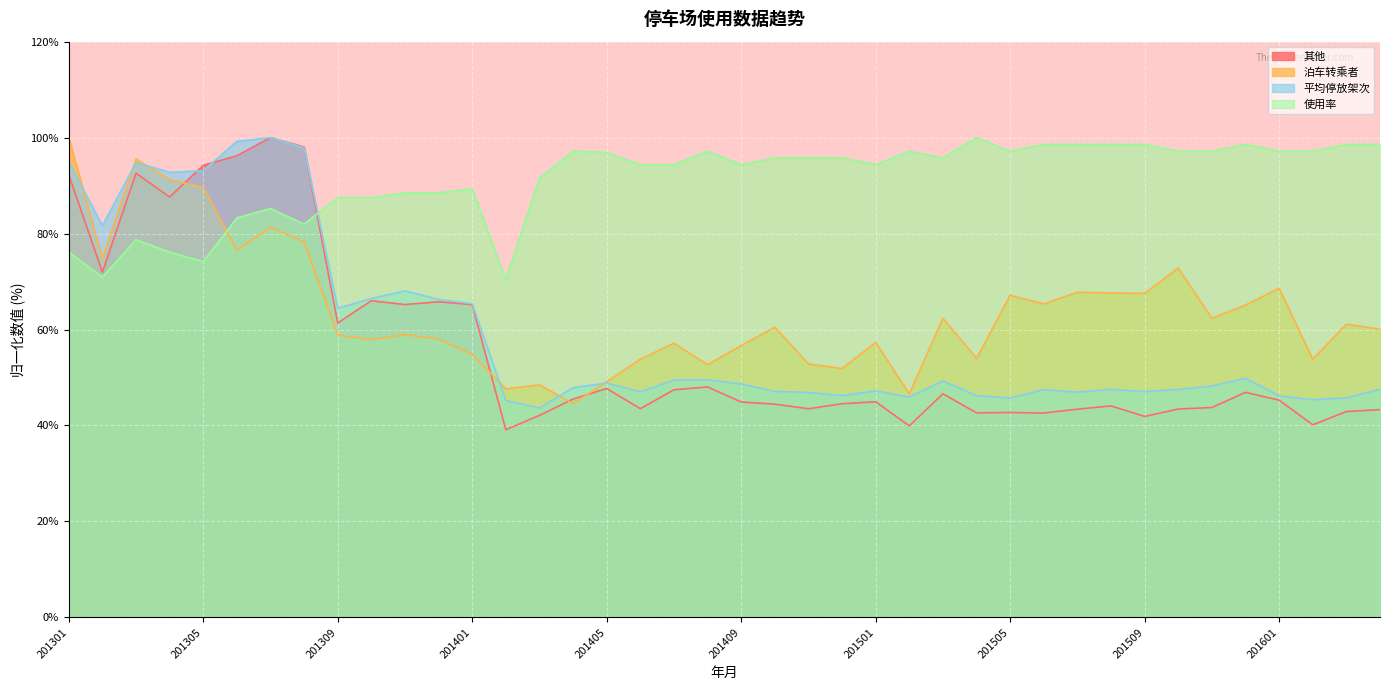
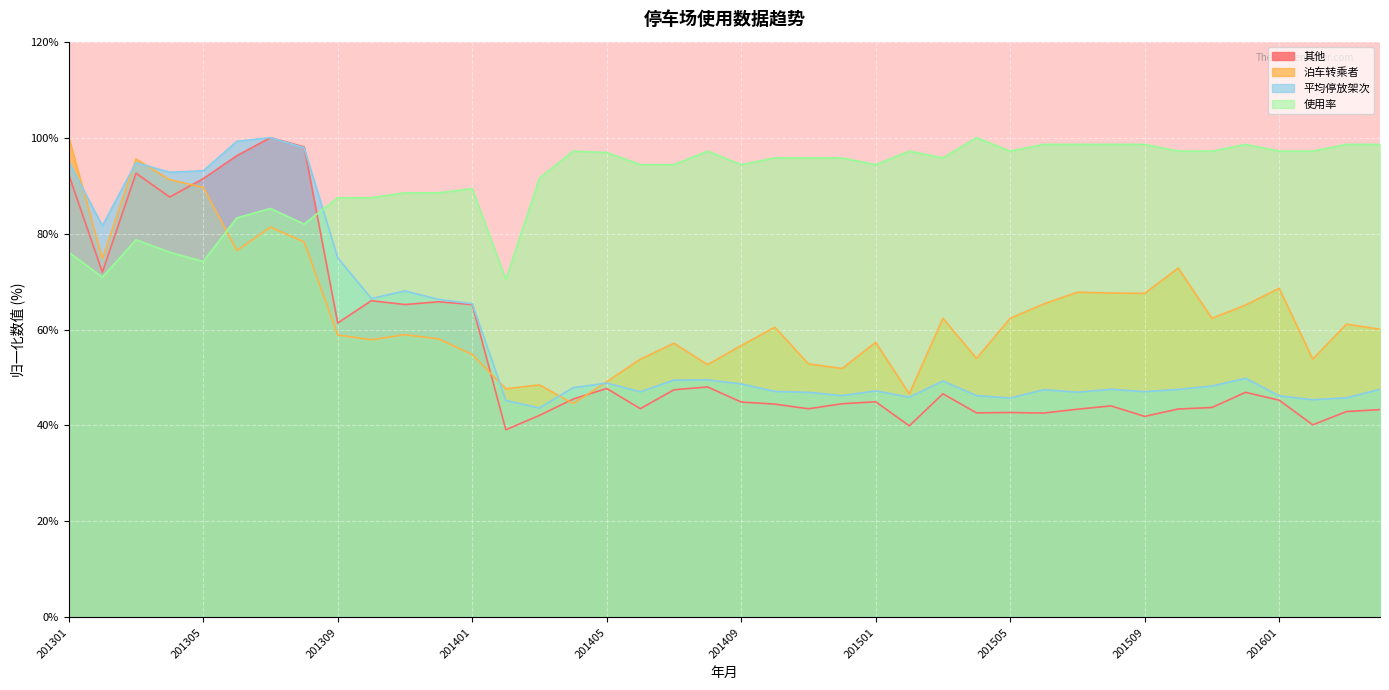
  {
    "其他": {
      "201301": "92%",
-     "201305": "94%",
+     "201305": "91%",
      "201309": "61%",
      "201405": "48%",
      "201409": "45%",
      "201501": "45%",
      "201505": "43%",
      "201509": "42%",
      "201601": "45%"
    },
    "泊车转乘者": {
      "201301": "100%",
      "201305": "90%",
      "201309": "59%",
      "201401": "55%",
      "201409": "57%",
      "201501": "57%",
-     "201505": "67%",
+     "201505": "62%",
      "201509": "68%",
      "201601": "69%"
    },
    "平均停放架次": {
      "201301": "95%",
      "201305": "93%",
-     "201309": "64%",
+     "201309": "75%",
      "201409": "49%",
      "201501": "47%",
      "201505": "46%",
      "201509": "47%",
      "201601": "46%"
    },
    "使用率": {
      "201301": "76%",
      "201305": "74%",
      "201309": "87%",
      "201401": "89%",
      "201405": "97%",
      "201409": "94%",
      "201501": "94%",
      "201505": "97%",
      "201509": "99%",
      "201601": "97%"
    }
  }
